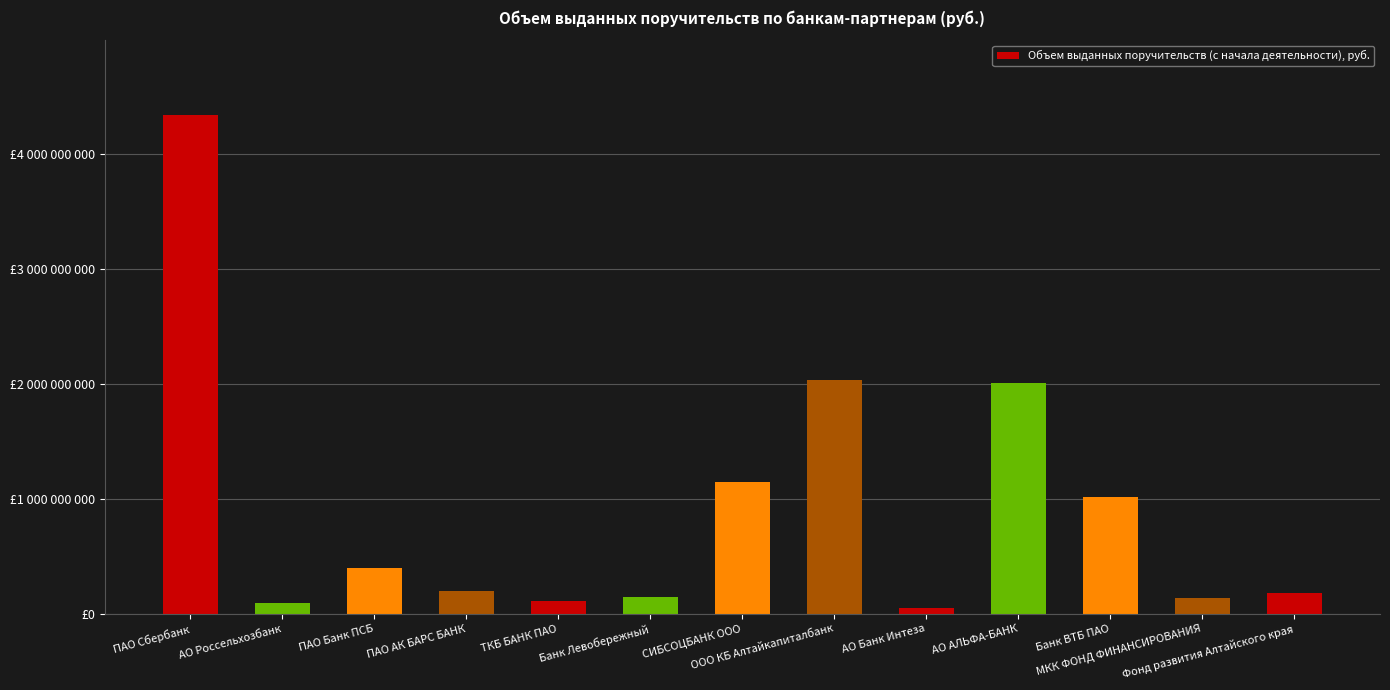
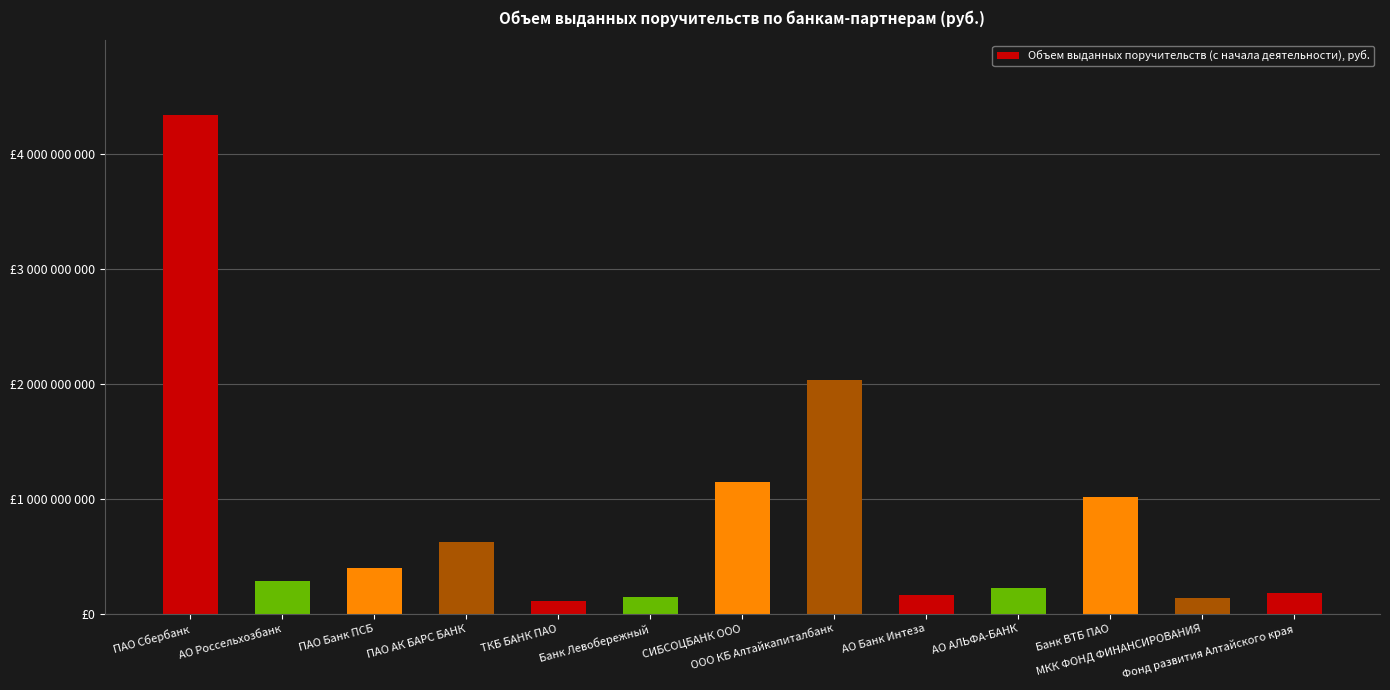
  {
    "ПАО Сбербанк": "£4340000000",
-   "АО Россельхозбанк": "£100000000",
+   "АО Россельхозбанк": "£280000000",
    "ПАО Банк ПСБ": "£400000000",
-   "ПАО АК БАРС БАНК": "£200000000",
+   "ПАО АК БАРС БАНК": "£620000000",
    "ТКБ БАНК ПАО": "£110000000",
    "Банк Левобережный": "£150000000",
    "СИБСОЦБАНК ООО": "£1150000000",
    "ООО КБ Алтайкапиталбанк": "£2030000000",
-   "АО Банк Интеза": "£50000000",
-   "АО АЛЬФА-БАНК": "£2000000000",
+   "АО Банк Интеза": "£170000000",
+   "АО АЛЬФА-БАНК": "£220000000",
    "Банк ВТБ ПАО": "£1020000000",
    "МКК ФОНД ФИНАНСИРОВАНИЯ": "£140000000",
    "Фонд развития Алтайского края": "£180000000"
  }
